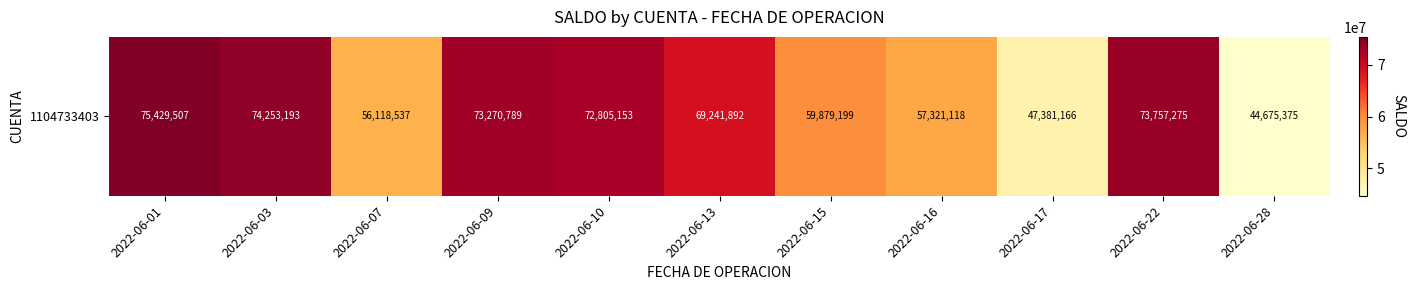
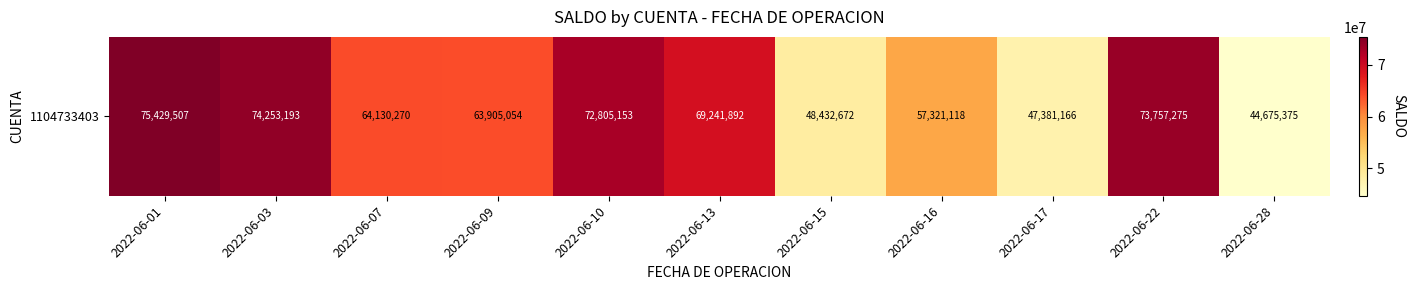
  {
    "1104733403": {
      "2022-06-01": "75,429,507",
      "2022-06-03": "74,253,193",
-     "2022-06-07": "56,118,537",
-     "2022-06-09": "73,270,789",
+     "2022-06-07": "64,130,270",
+     "2022-06-09": "63,905,054",
      "2022-06-10": "72,805,153",
      "2022-06-13": "69,241,892",
-     "2022-06-15": "59,879,199",
+     "2022-06-15": "48,432,672",
      "2022-06-16": "57,321,118",
      "2022-06-17": "47,381,166",
      "2022-06-22": "73,757,275",
      "2022-06-28": "44,675,375"
    }
  }
